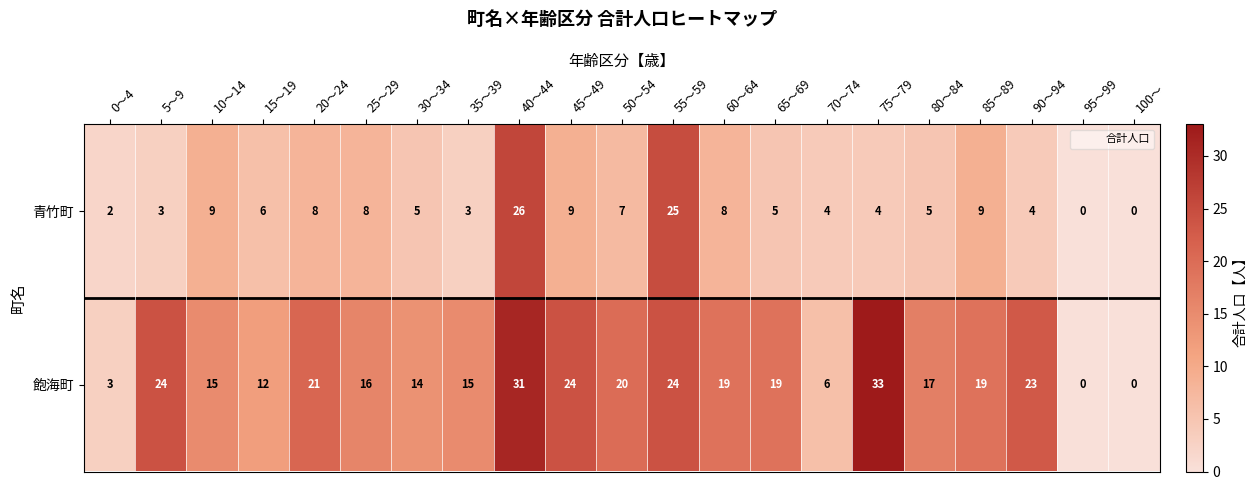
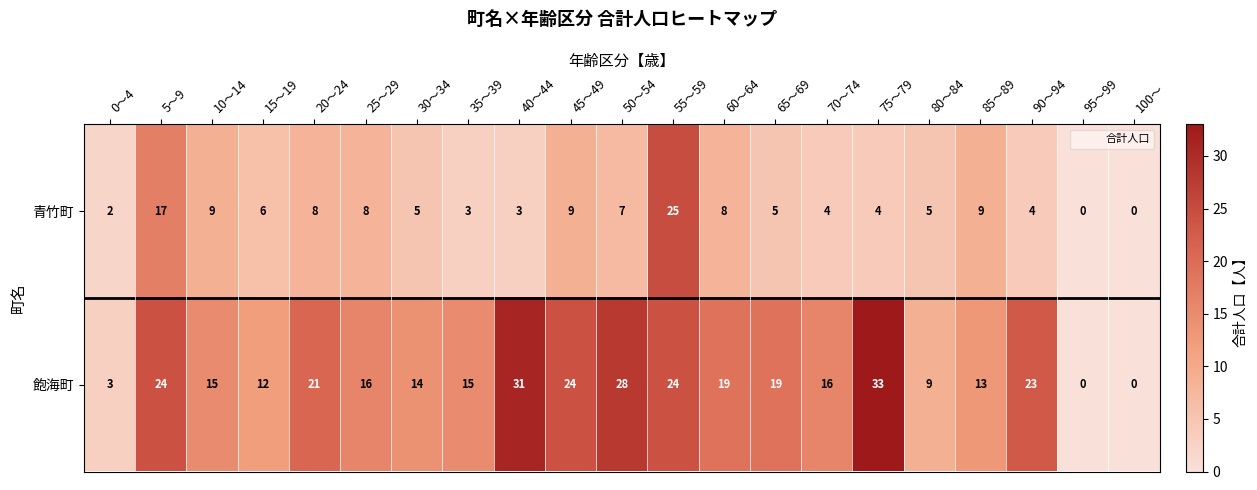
  {
    "青竹町": {
      "0～4": 2,
-     "5～9": 3,
+     "5～9": 17,
      "10～14": 9,
      "15～19": 6,
      "20～24": 8,
      "25～29": 8,
      "30～34": 5,
      "35～39": 3,
-     "40～44": 26,
+     "40～44": 3,
      "45～49": 9,
      "50～54": 7,
      "55～59": 25,
      "60～64": 8,
      "65～69": 5,
      "70～74": 4,
      "75～79": 4,
      "80～84": 5,
      "85～89": 9,
      "90～94": 4,
      "95～99": 0,
      "100～": 0
    },
    "飽海町": {
      "0～4": 3,
      "5～9": 24,
      "10～14": 15,
      "15～19": 12,
      "20～24": 21,
      "25～29": 16,
      "30～34": 14,
      "35～39": 15,
      "40～44": 31,
      "45～49": 24,
-     "50～54": 20,
+     "50～54": 28,
      "55～59": 24,
      "60～64": 19,
      "65～69": 19,
-     "70～74": 6,
+     "70～74": 16,
      "75～79": 33,
-     "80～84": 17,
-     "85～89": 19,
+     "80～84": 9,
+     "85～89": 13,
      "90～94": 23,
      "95～99": 0,
      "100～": 0
    }
  }
